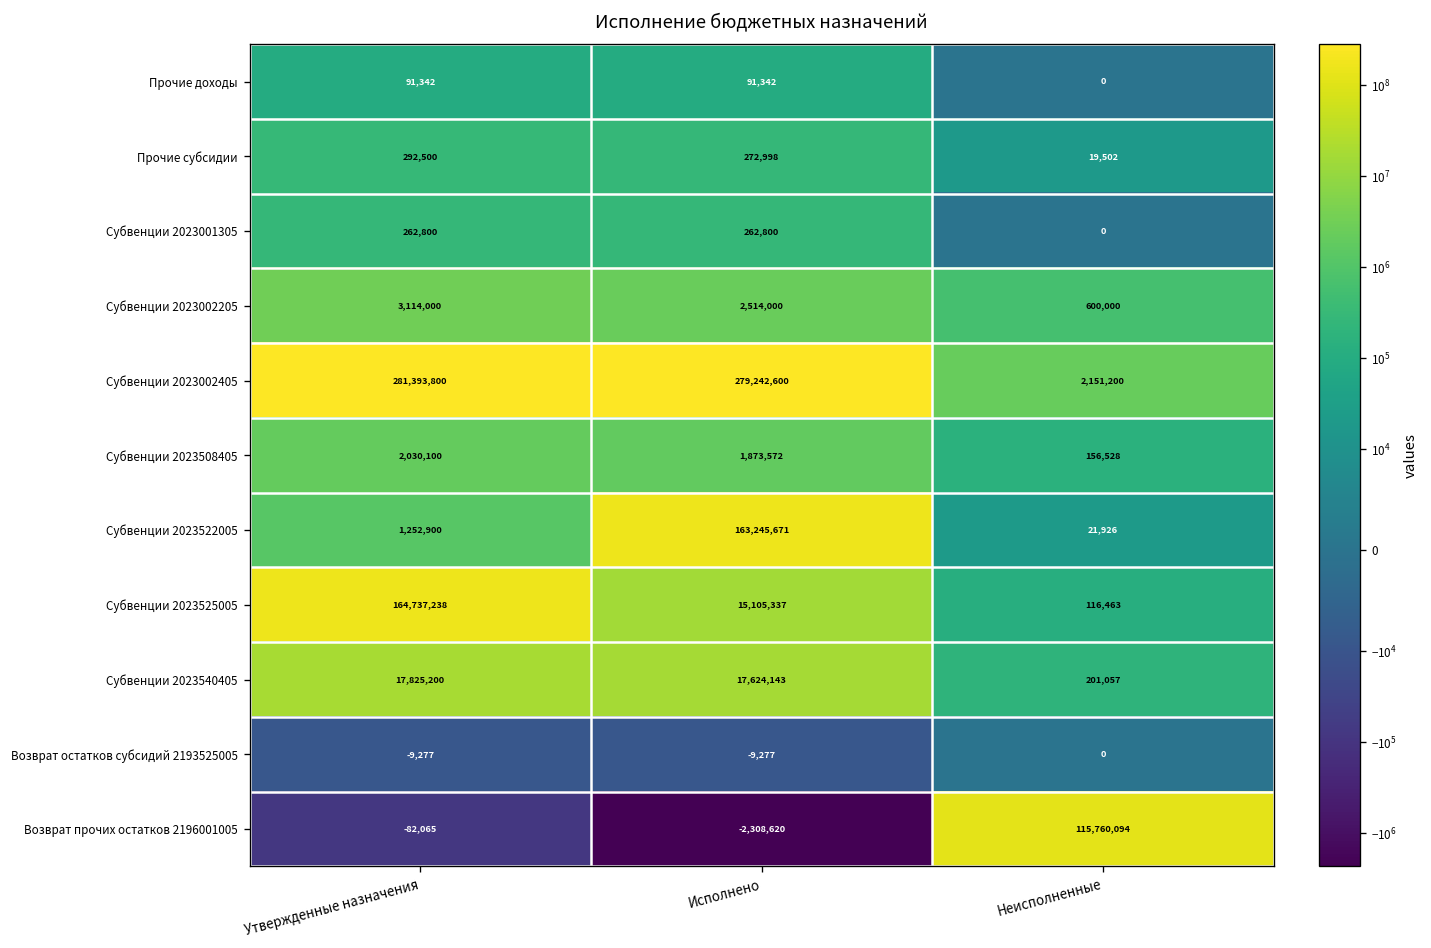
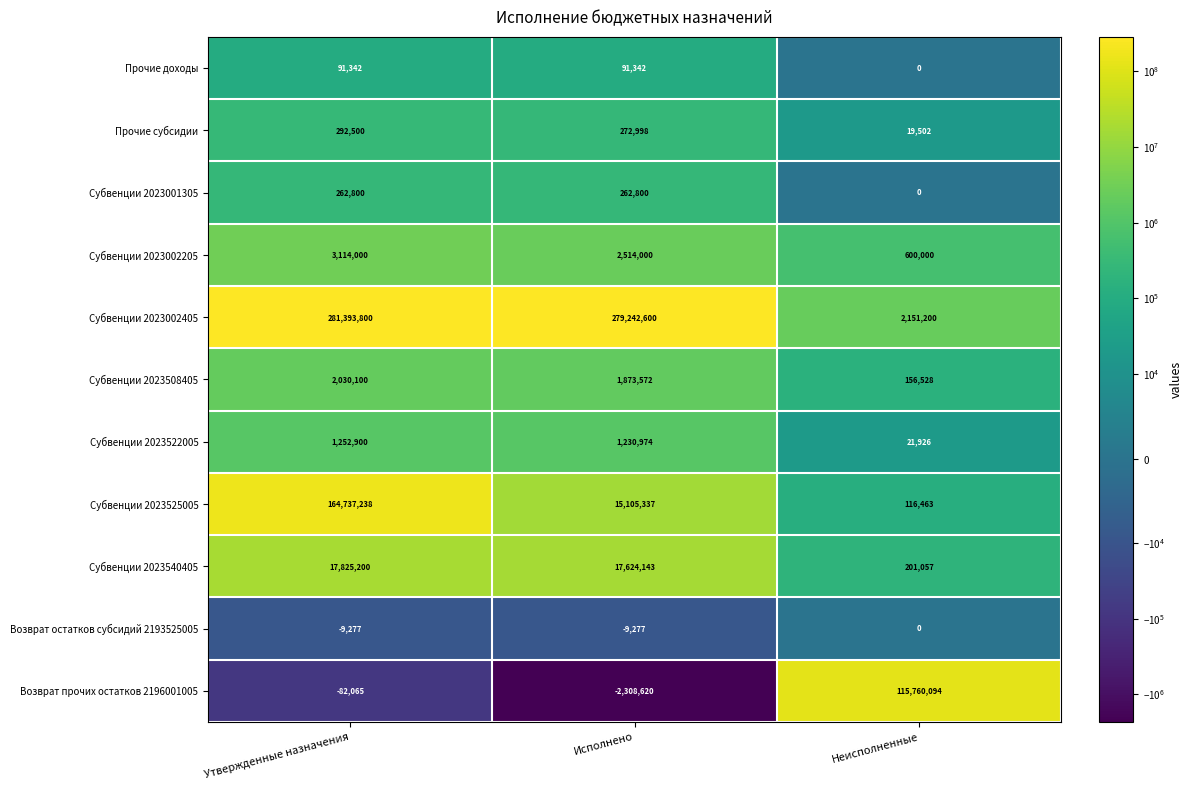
  {
    "Прочие доходы": {
      "Утвержденные назначения": "91,342",
      "Исполнено": "91,342",
      "Неисполненные": "0"
    },
    "Прочие субсидии": {
      "Утвержденные назначения": "292,500",
      "Исполнено": "272,998",
      "Неисполненные": "19,502"
    },
    "Субвенции 2023001305": {
      "Утвержденные назначения": "262,800",
      "Исполнено": "262,800",
      "Неисполненные": "0"
    },
    "Субвенции 2023002205": {
      "Утвержденные назначения": "3,114,000",
      "Исполнено": "2,514,000",
      "Неисполненные": "600,000"
    },
    "Субвенции 2023002405": {
      "Утвержденные назначения": "281,393,800",
      "Исполнено": "279,242,600",
      "Неисполненные": "2,151,200"
    },
    "Субвенции 2023508405": {
      "Утвержденные назначения": "2,030,100",
      "Исполнено": "1,873,572",
      "Неисполненные": "156,528"
    },
    "Субвенции 2023522005": {
      "Утвержденные назначения": "1,252,900",
-     "Исполнено": "163,245,671",
+     "Исполнено": "1,230,974",
      "Неисполненные": "21,926"
    },
    "Субвенции 2023525005": {
      "Утвержденные назначения": "164,737,238",
      "Исполнено": "15,105,337",
      "Неисполненные": "116,463"
    },
    "Субвенции 2023540405": {
      "Утвержденные назначения": "17,825,200",
      "Исполнено": "17,624,143",
      "Неисполненные": "201,057"
    },
    "Возврат остатков субсидий 2193525005": {
      "Утвержденные назначения": "-9,277",
      "Исполнено": "-9,277",
      "Неисполненные": "0"
    },
    "Возврат прочих остатков 2196001005": {
      "Утвержденные назначения": "-82,065",
      "Исполнено": "-2,308,620",
      "Неисполненные": "115,760,094"
    }
  }
